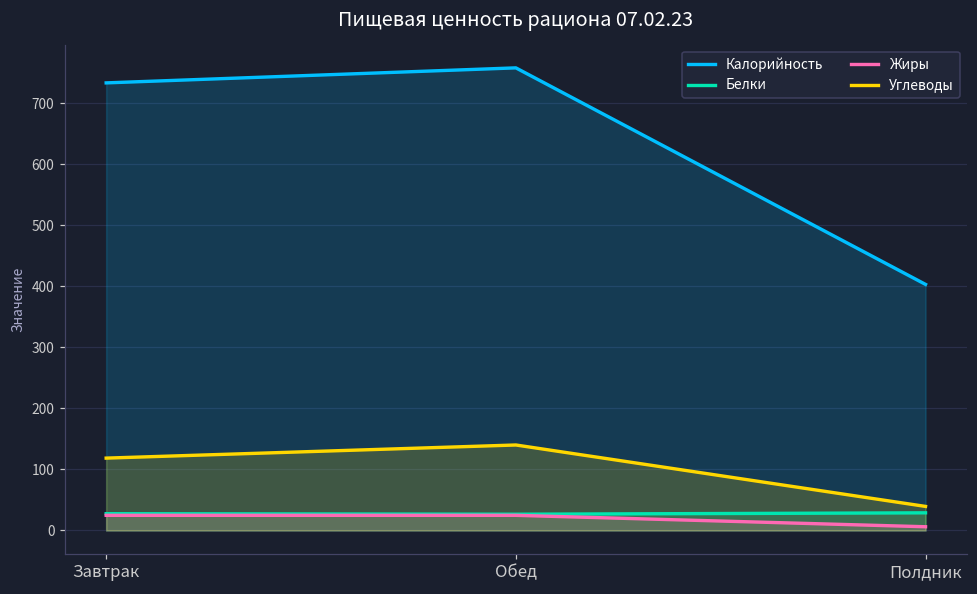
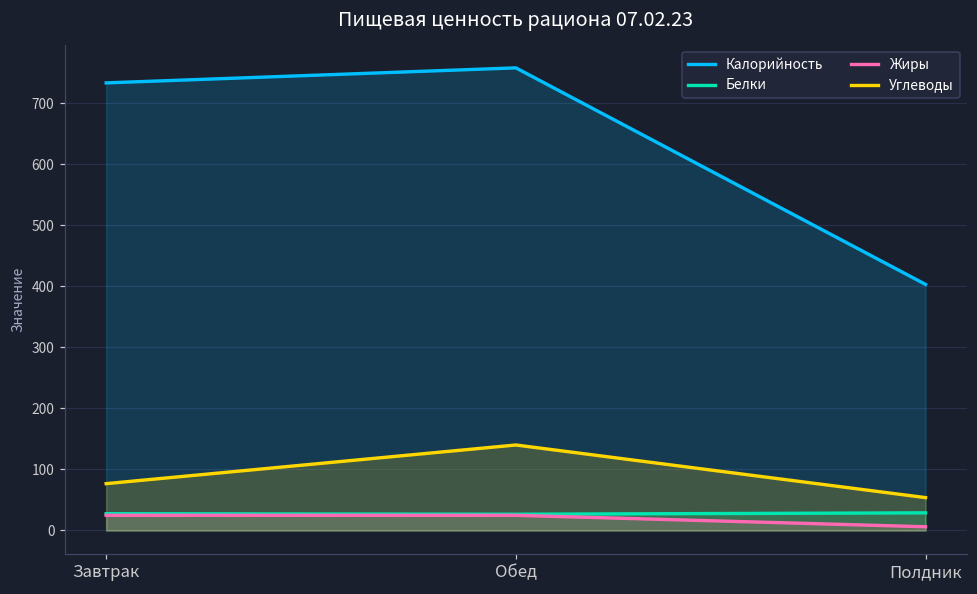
  {
    "Калорийность": {
      "Завтрак": 730,
      "Обед": 760,
      "Полдник": 400
    },
    "Белки": {
      "Полдник": 30
    },
    "Жиры": {
      "Полдник": 10
    },
    "Углеводы": {
-     "Завтрак": 120,
+     "Завтрак": 80,
      "Обед": 140,
-     "Полдник": 40
+     "Полдник": 50
    }
  }
